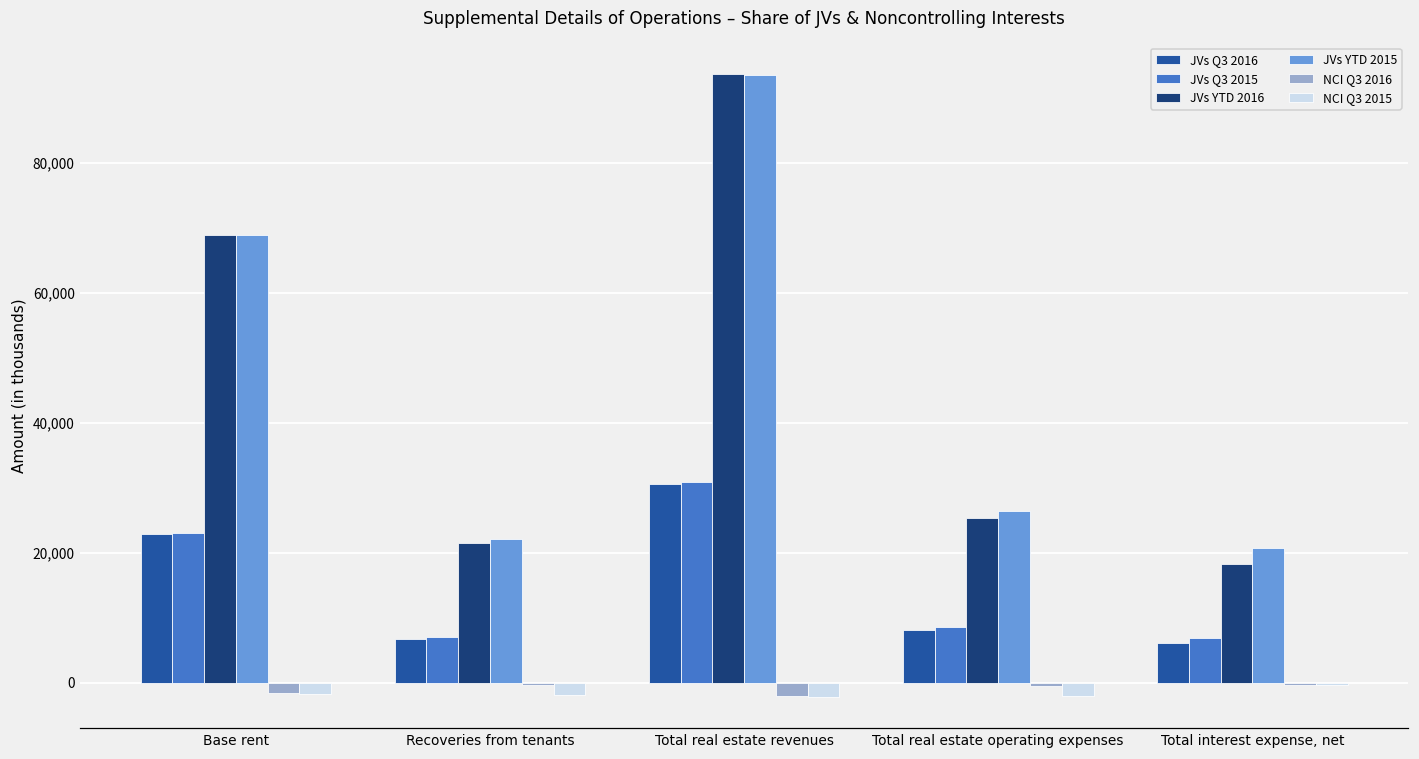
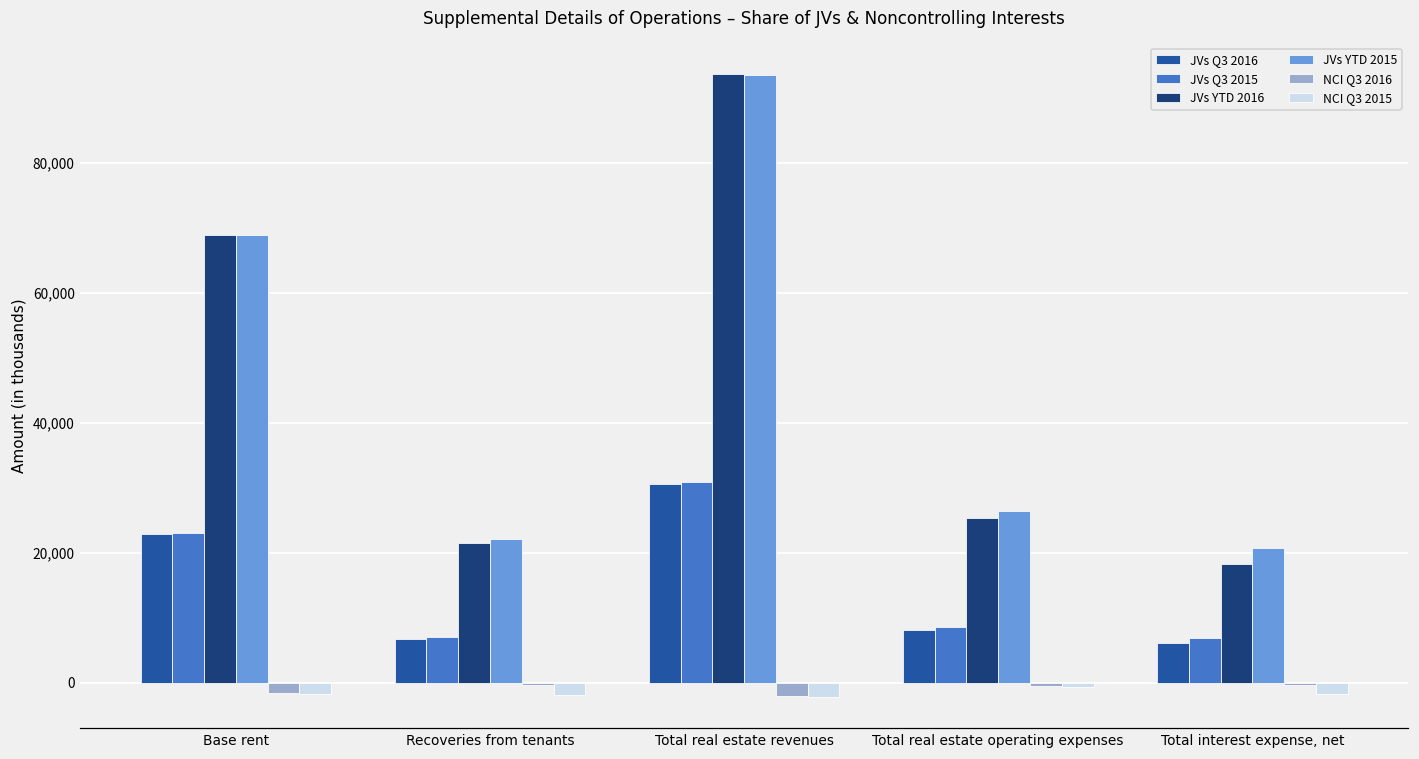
  {
    "NCI Q3 2015": {
      "Base rent": "-2,000",
      "Recoveries from tenants": "-2,000",
      "Total real estate revenues": "-2,000",
-     "Total real estate operating expenses": "-2,000",
-     "Total interest expense, net": "0"
+     "Total real estate operating expenses": "-1,000",
+     "Total interest expense, net": "-2,000"
    }
  }
